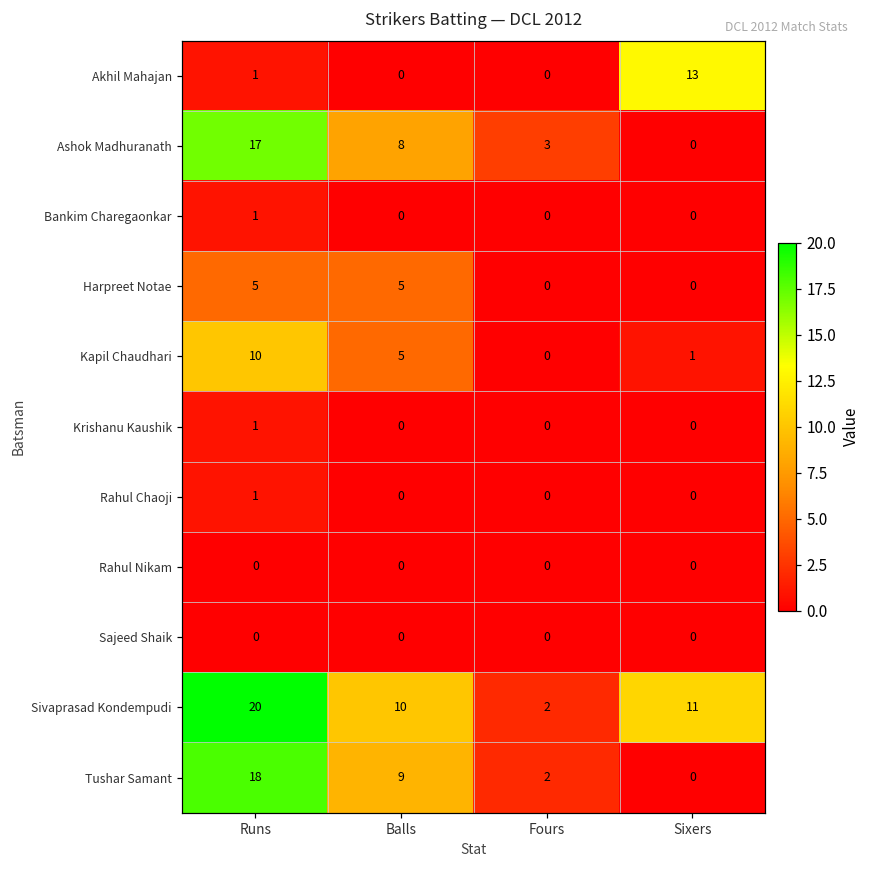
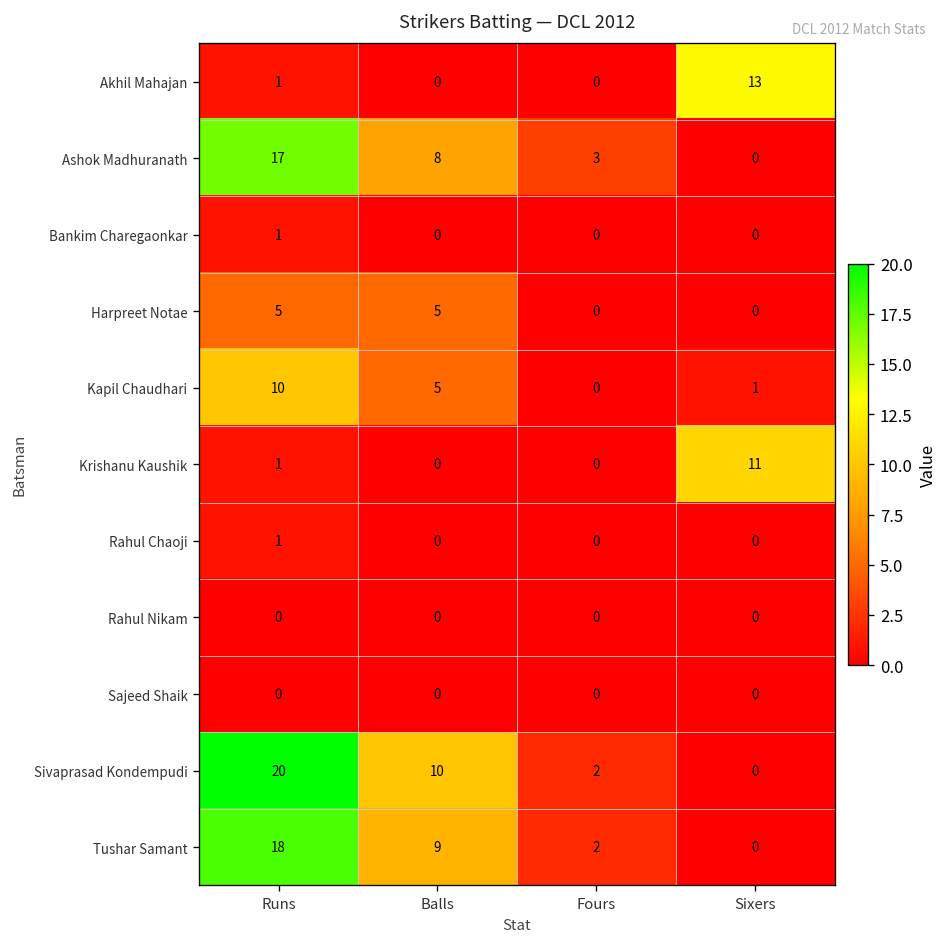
  {
    "Akhil Mahajan": {
      "Runs": 1,
      "Balls": 0,
      "Fours": 0,
      "Sixers": 13
    },
    "Ashok Madhuranath": {
      "Runs": 17,
      "Balls": 8,
      "Fours": 3,
      "Sixers": 0
    },
    "Bankim Charegaonkar": {
      "Runs": 1,
      "Balls": 0,
      "Fours": 0,
      "Sixers": 0
    },
    "Harpreet Notae": {
      "Runs": 5,
      "Balls": 5,
      "Fours": 0,
      "Sixers": 0
    },
    "Kapil Chaudhari": {
      "Runs": 10,
      "Balls": 5,
      "Fours": 0,
      "Sixers": 1
    },
    "Krishanu Kaushik": {
      "Runs": 1,
      "Balls": 0,
      "Fours": 0,
-     "Sixers": 0
+     "Sixers": 11
    },
    "Rahul Chaoji": {
      "Runs": 1,
      "Balls": 0,
      "Fours": 0,
      "Sixers": 0
    },
    "Rahul Nikam": {
      "Runs": 0,
      "Balls": 0,
      "Fours": 0,
      "Sixers": 0
    },
    "Sajeed Shaik": {
      "Runs": 0,
      "Balls": 0,
      "Fours": 0,
      "Sixers": 0
    },
    "Sivaprasad Kondempudi": {
      "Runs": 20,
      "Balls": 10,
      "Fours": 2,
-     "Sixers": 11
+     "Sixers": 0
    },
    "Tushar Samant": {
      "Runs": 18,
      "Balls": 9,
      "Fours": 2,
      "Sixers": 0
    }
  }
